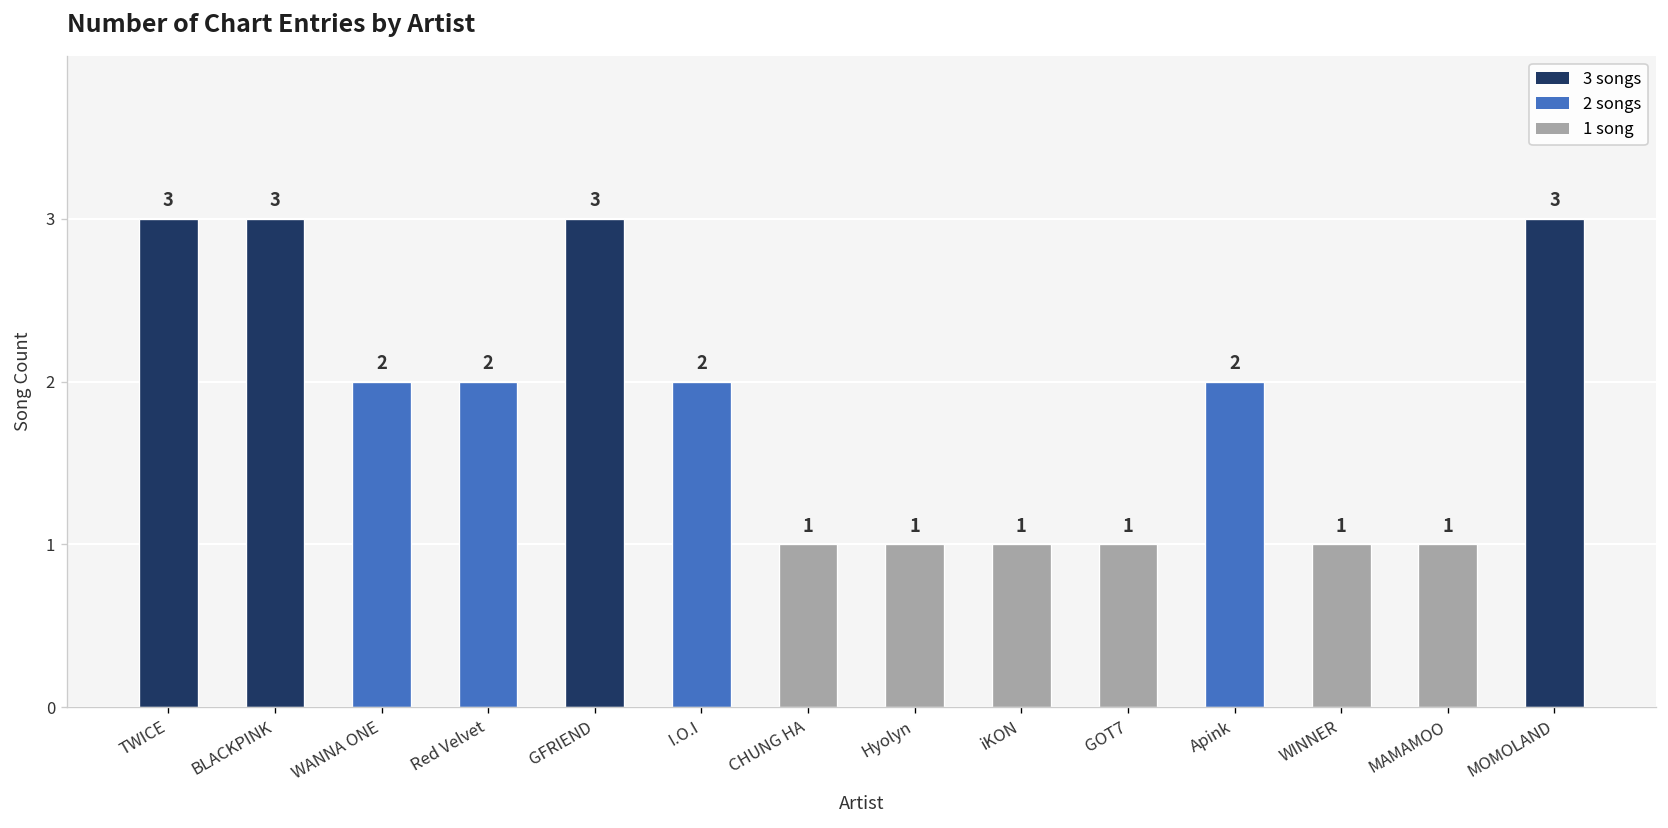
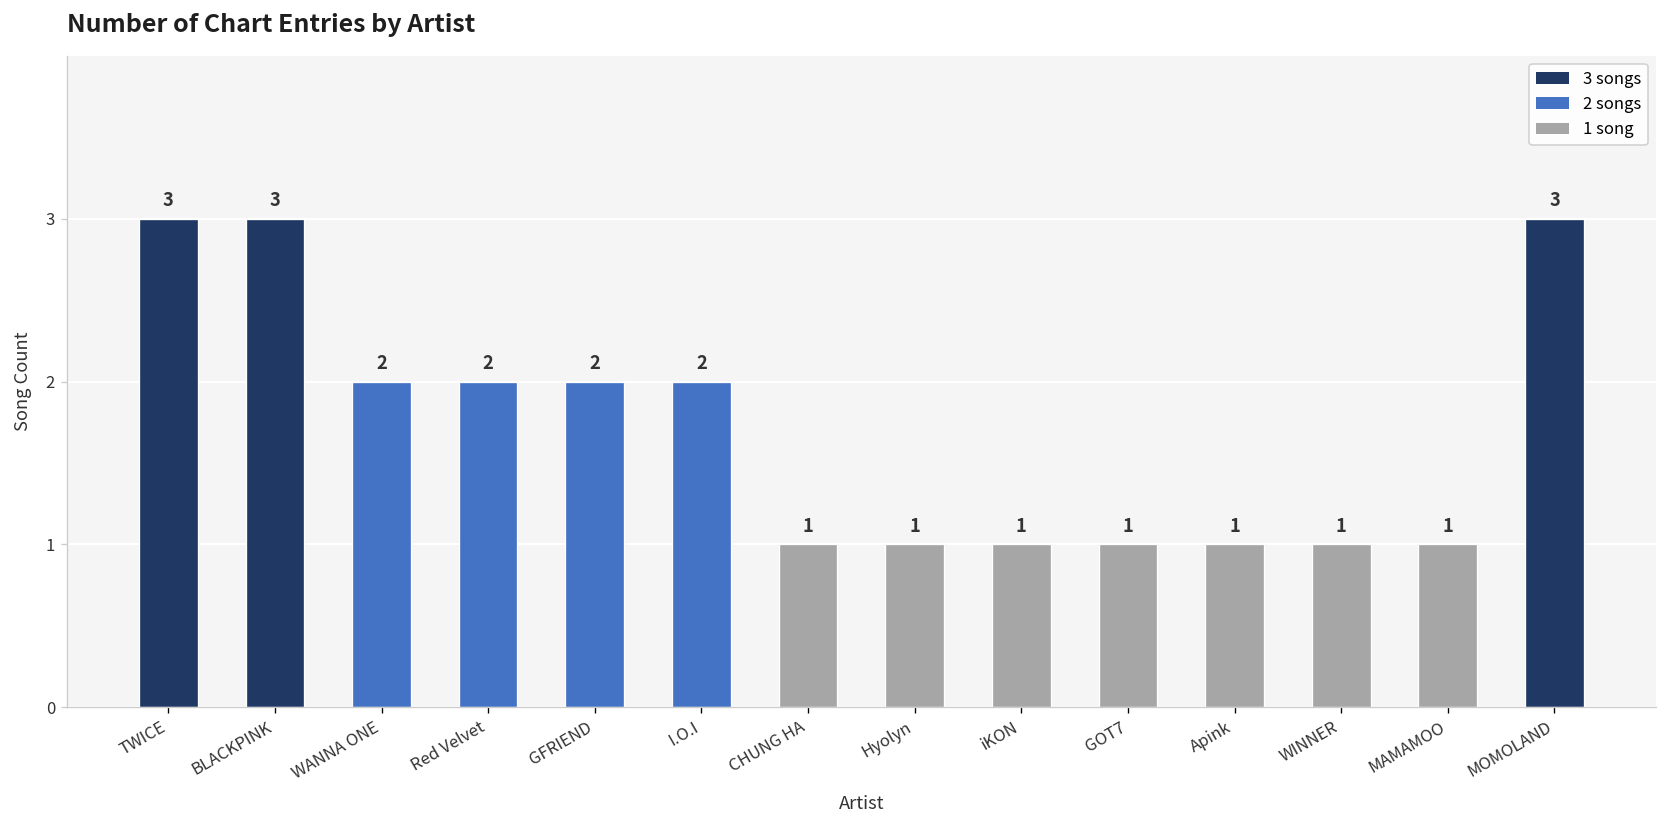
  {
    "TWICE": 3,
    "BLACKPINK": 3,
    "WANNA ONE": 2,
    "Red Velvet": 2,
-   "GFRIEND": 3,
+   "GFRIEND": 2,
    "I.O.I": 2,
    "CHUNG HA": 1,
    "Hyolyn": 1,
    "iKON": 1,
    "GOT7": 1,
-   "Apink": 2,
+   "Apink": 1,
    "WINNER": 1,
    "MAMAMOO": 1,
    "MOMOLAND": 3
  }
